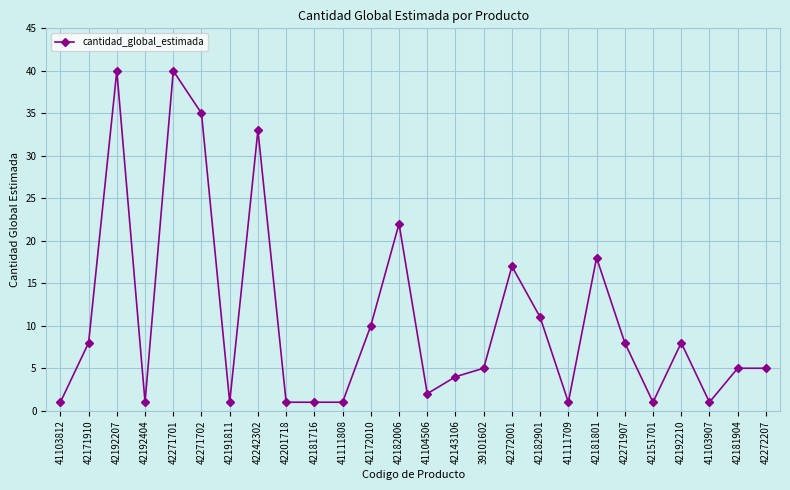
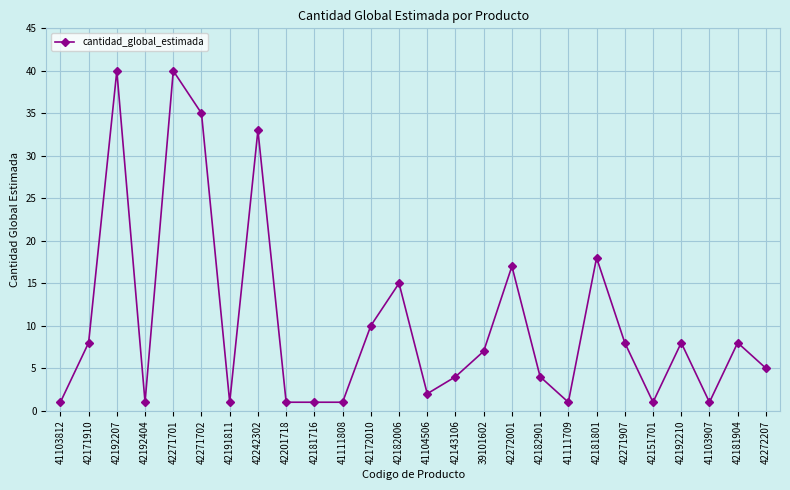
  {
    "41103812": 1,
    "42171910": 8,
    "42192207": 40,
    "42192404": 1,
    "42271701": 40,
    "42271702": 35,
    "42191811": 1,
    "42242302": 33,
    "42201718": 1,
    "42181716": 1,
    "41111808": 1,
    "42172010": 10,
-   "42182006": 22,
+   "42182006": 15,
    "41104506": 2,
    "42143106": 4,
-   "39101602": 5,
+   "39101602": 7,
    "42272001": 17,
-   "42182901": 11,
+   "42182901": 4,
    "41111709": 1,
    "42181801": 18,
    "42271907": 8,
    "42151701": 1,
    "42192210": 8,
    "41103907": 1,
-   "42181904": 5,
+   "42181904": 8,
    "42272207": 5
  }
